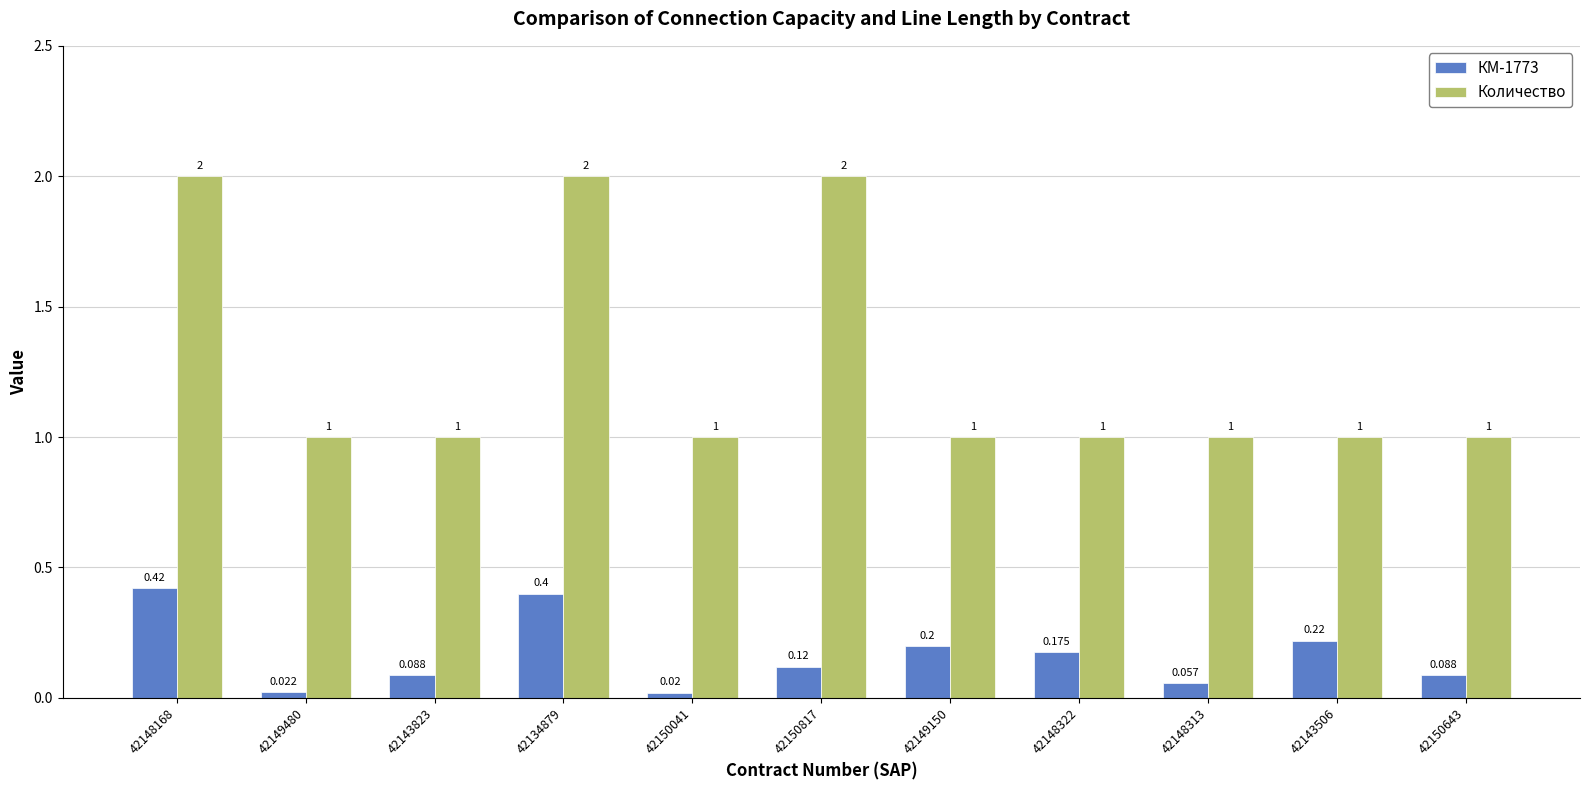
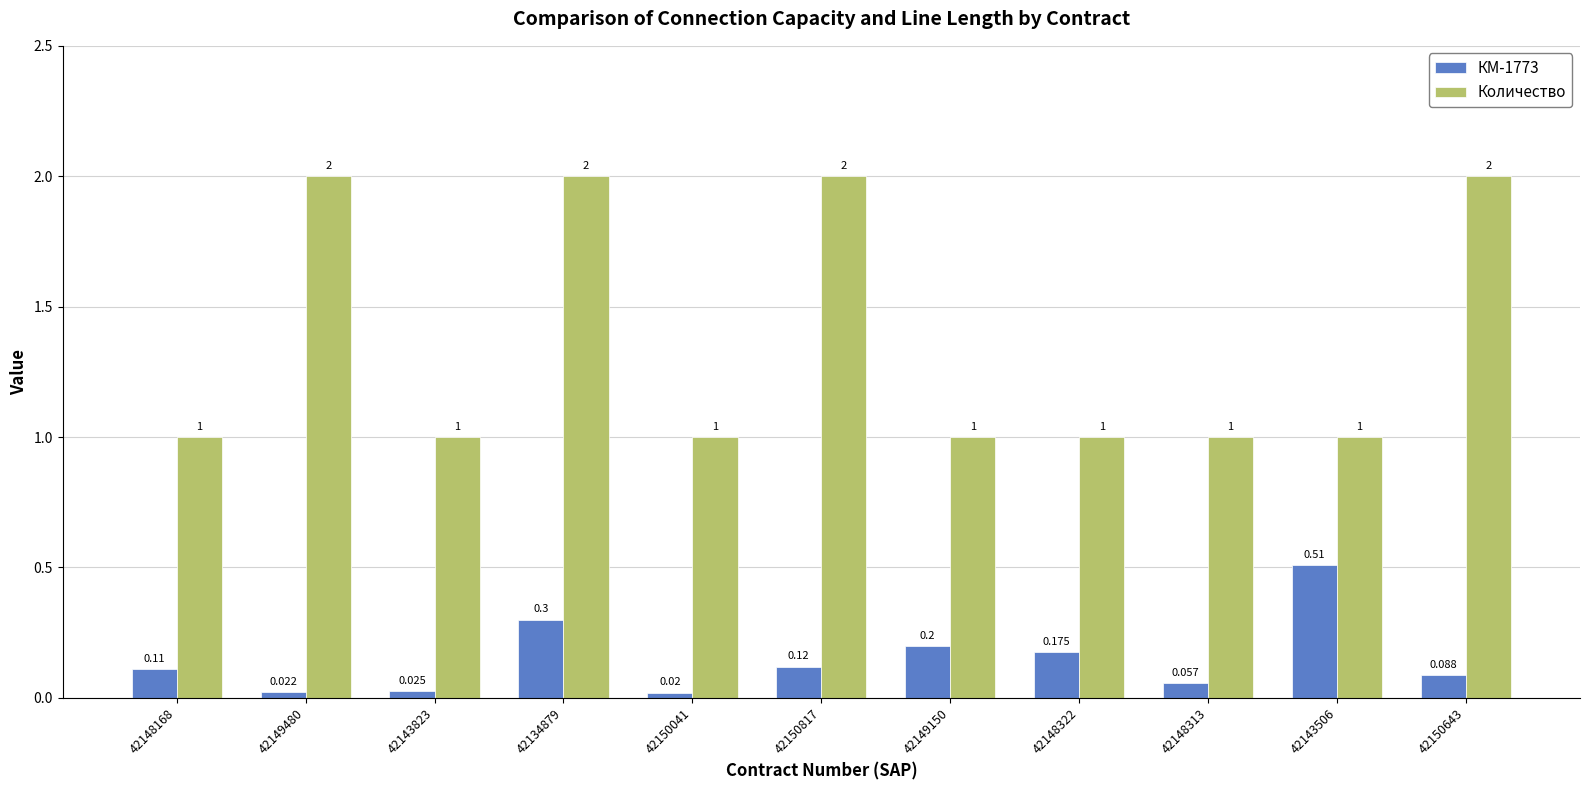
  {
    "КМ-1773": {
-     "42148168": 0.42,
+     "42148168": 0.11,
      "42149480": 0.022,
-     "42143823": 0.088,
-     "42134879": 0.4,
+     "42143823": 0.025,
+     "42134879": 0.3,
      "42150041": 0.02,
      "42150817": 0.12,
      "42149150": 0.2,
      "42148322": 0.175,
      "42148313": 0.057,
-     "42143506": 0.22,
+     "42143506": 0.51,
      "42150643": 0.088
    },
    "Количество": {
-     "42148168": 2,
-     "42149480": 1,
+     "42148168": 1,
+     "42149480": 2,
      "42143823": 1,
      "42134879": 2,
      "42150041": 1,
      "42150817": 2,
      "42149150": 1,
      "42148322": 1,
      "42148313": 1,
      "42143506": 1,
-     "42150643": 1
+     "42150643": 2
    }
  }
